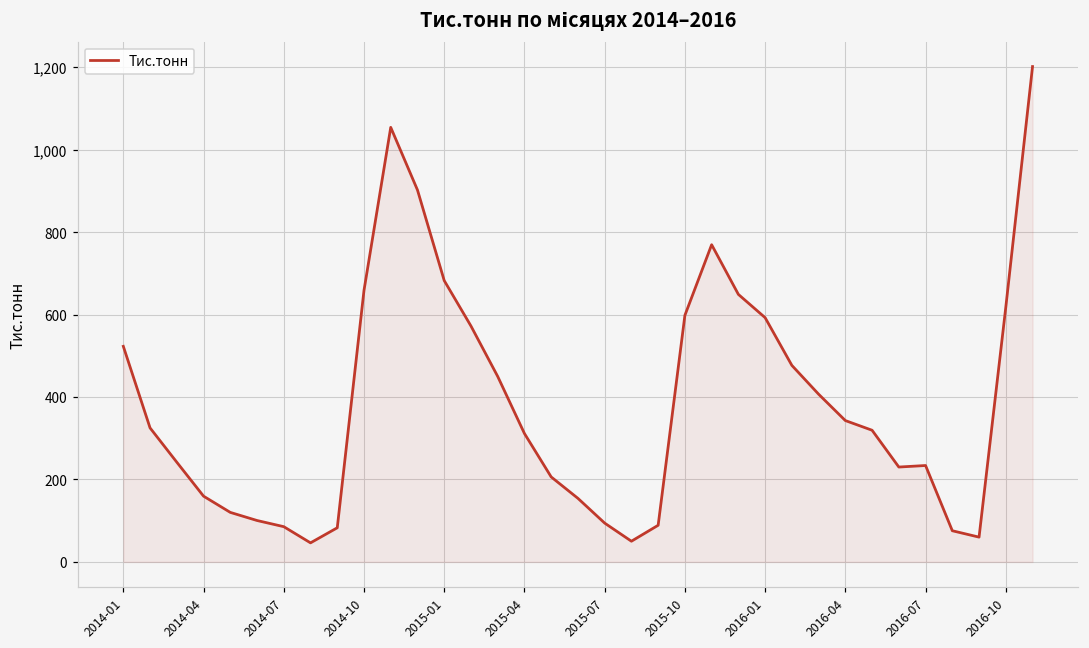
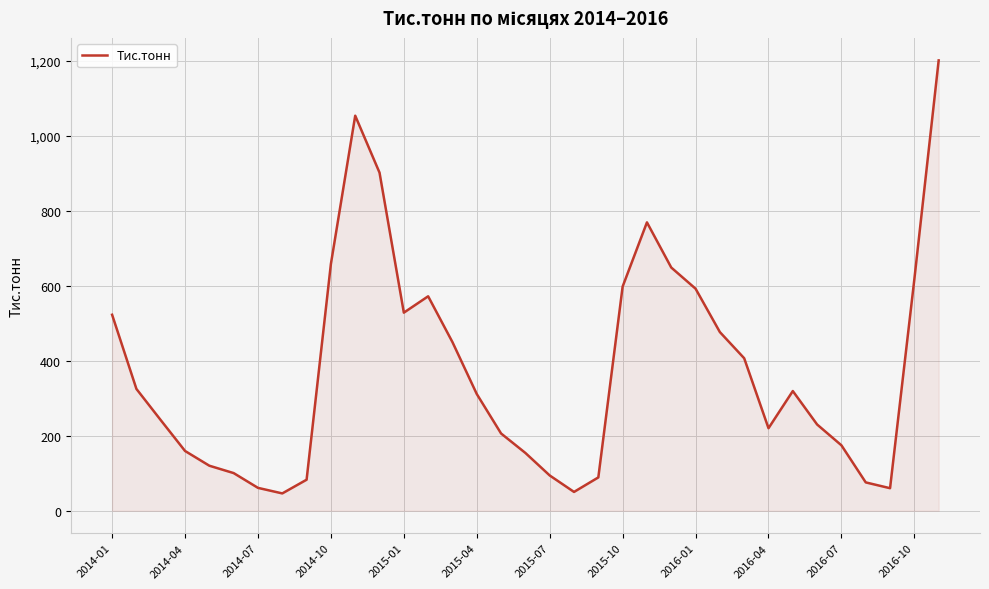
  {
    "2014-01": 520,
    "2014-04": 160,
-   "2014-07": 90,
+   "2014-07": 60,
    "2014-10": 660,
-   "2015-01": 680,
+   "2015-01": 530,
    "2015-04": 310,
    "2015-07": 90,
    "2015-10": 600,
    "2016-01": 590,
-   "2016-04": 340,
-   "2016-07": 230,
+   "2016-04": 220,
+   "2016-07": 170,
    "2016-10": 620
  }
